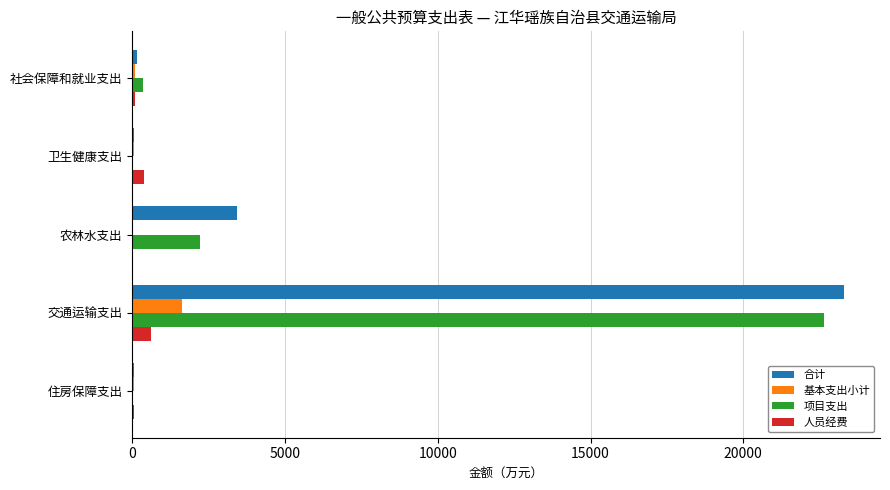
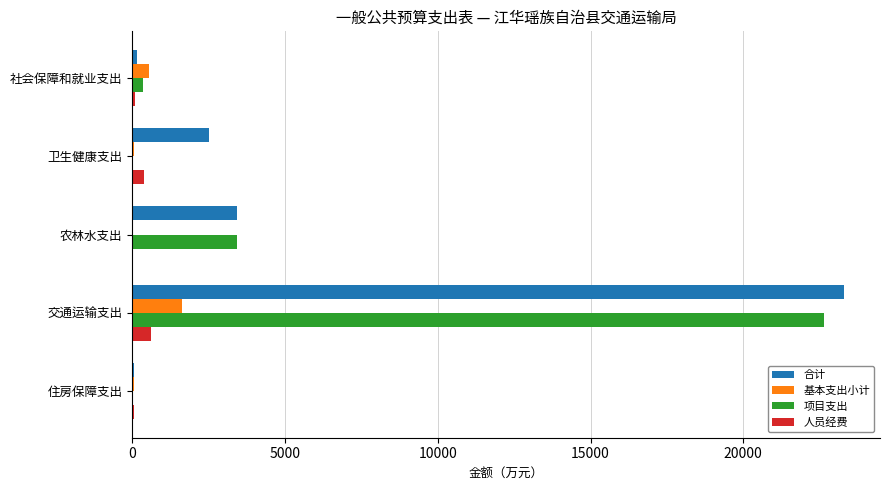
  {
    "合计": {
      "社会保障和就业支出": 200,
-     "卫生健康支出": 100,
+     "卫生健康支出": 2500,
      "农林水支出": 3400,
      "交通运输支出": 23300
    },
    "基本支出小计": {
-     "社会保障和就业支出": 100,
+     "社会保障和就业支出": 500,
      "农林水支出": 0,
      "交通运输支出": 1600
    },
    "项目支出": {
      "社会保障和就业支出": 400,
-     "农林水支出": 2200,
+     "农林水支出": 3400,
      "交通运输支出": 22600,
      "住房保障支出": 0
    },
    "人员经费": {
      "社会保障和就业支出": 100,
      "卫生健康支出": 400,
      "农林水支出": 0,
      "交通运输支出": 600
    }
  }
